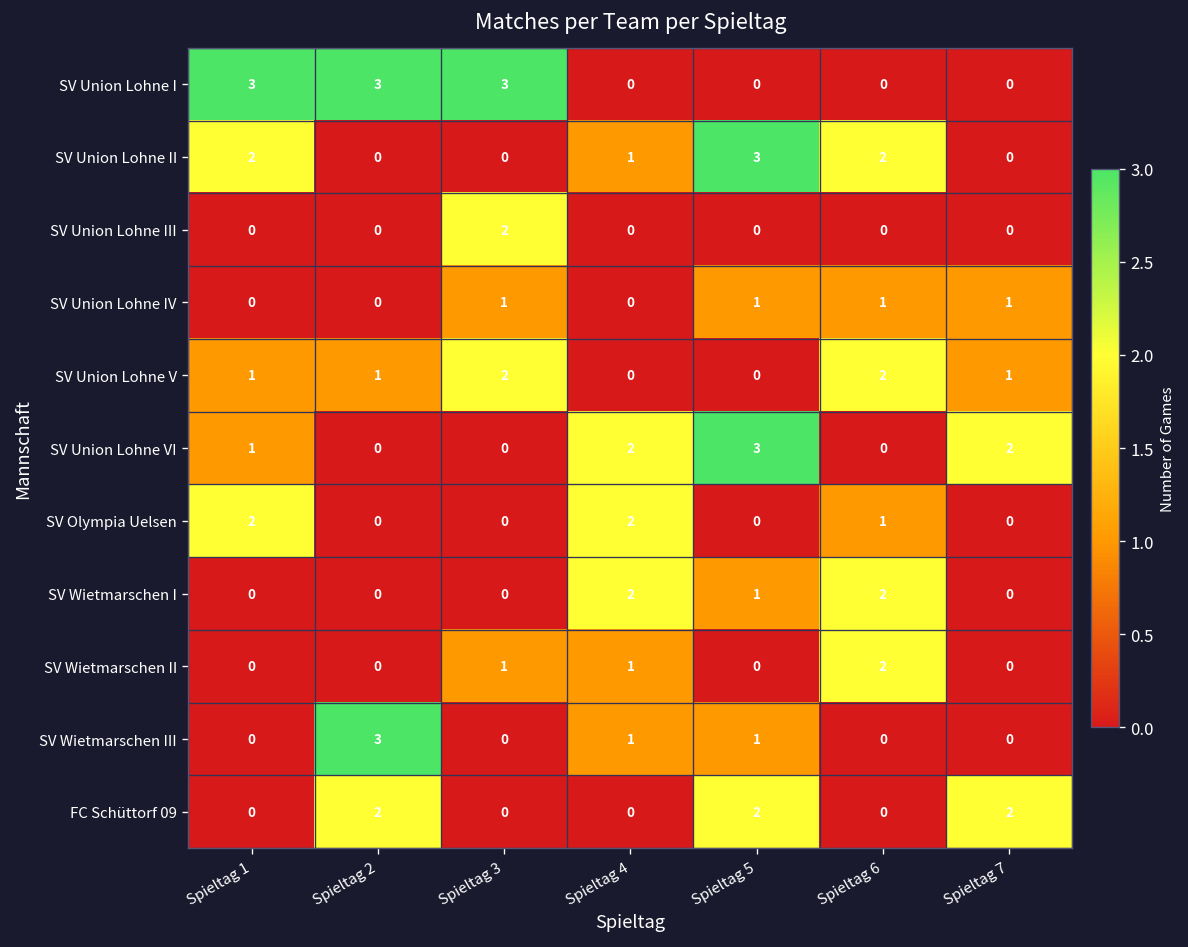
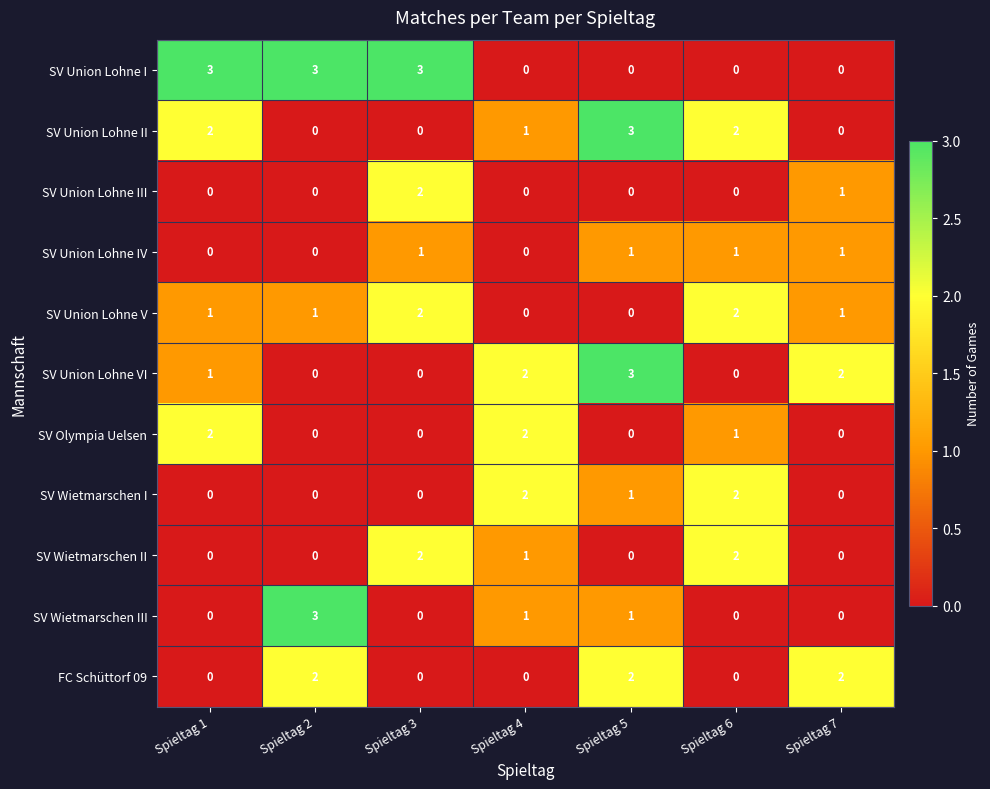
  {
    "SV Union Lohne I": {
      "Spieltag 1": 3,
      "Spieltag 2": 3,
      "Spieltag 3": 3,
      "Spieltag 4": 0,
      "Spieltag 5": 0,
      "Spieltag 6": 0,
      "Spieltag 7": 0
    },
    "SV Union Lohne II": {
      "Spieltag 1": 2,
      "Spieltag 2": 0,
      "Spieltag 3": 0,
      "Spieltag 4": 1,
      "Spieltag 5": 3,
      "Spieltag 6": 2,
      "Spieltag 7": 0
    },
    "SV Union Lohne III": {
      "Spieltag 1": 0,
      "Spieltag 2": 0,
      "Spieltag 3": 2,
      "Spieltag 4": 0,
      "Spieltag 5": 0,
      "Spieltag 6": 0,
-     "Spieltag 7": 0
+     "Spieltag 7": 1
    },
    "SV Union Lohne IV": {
      "Spieltag 1": 0,
      "Spieltag 2": 0,
      "Spieltag 3": 1,
      "Spieltag 4": 0,
      "Spieltag 5": 1,
      "Spieltag 6": 1,
      "Spieltag 7": 1
    },
    "SV Union Lohne V": {
      "Spieltag 1": 1,
      "Spieltag 2": 1,
      "Spieltag 3": 2,
      "Spieltag 4": 0,
      "Spieltag 5": 0,
      "Spieltag 6": 2,
      "Spieltag 7": 1
    },
    "SV Union Lohne VI": {
      "Spieltag 1": 1,
      "Spieltag 2": 0,
      "Spieltag 3": 0,
      "Spieltag 4": 2,
      "Spieltag 5": 3,
      "Spieltag 6": 0,
      "Spieltag 7": 2
    },
    "SV Olympia Uelsen": {
      "Spieltag 1": 2,
      "Spieltag 2": 0,
      "Spieltag 3": 0,
      "Spieltag 4": 2,
      "Spieltag 5": 0,
      "Spieltag 6": 1,
      "Spieltag 7": 0
    },
    "SV Wietmarschen I": {
      "Spieltag 1": 0,
      "Spieltag 2": 0,
      "Spieltag 3": 0,
      "Spieltag 4": 2,
      "Spieltag 5": 1,
      "Spieltag 6": 2,
      "Spieltag 7": 0
    },
    "SV Wietmarschen II": {
      "Spieltag 1": 0,
      "Spieltag 2": 0,
-     "Spieltag 3": 1,
+     "Spieltag 3": 2,
      "Spieltag 4": 1,
      "Spieltag 5": 0,
      "Spieltag 6": 2,
      "Spieltag 7": 0
    },
    "SV Wietmarschen III": {
      "Spieltag 1": 0,
      "Spieltag 2": 3,
      "Spieltag 3": 0,
      "Spieltag 4": 1,
      "Spieltag 5": 1,
      "Spieltag 6": 0,
      "Spieltag 7": 0
    },
    "FC Schüttorf 09": {
      "Spieltag 1": 0,
      "Spieltag 2": 2,
      "Spieltag 3": 0,
      "Spieltag 4": 0,
      "Spieltag 5": 2,
      "Spieltag 6": 0,
      "Spieltag 7": 2
    }
  }
